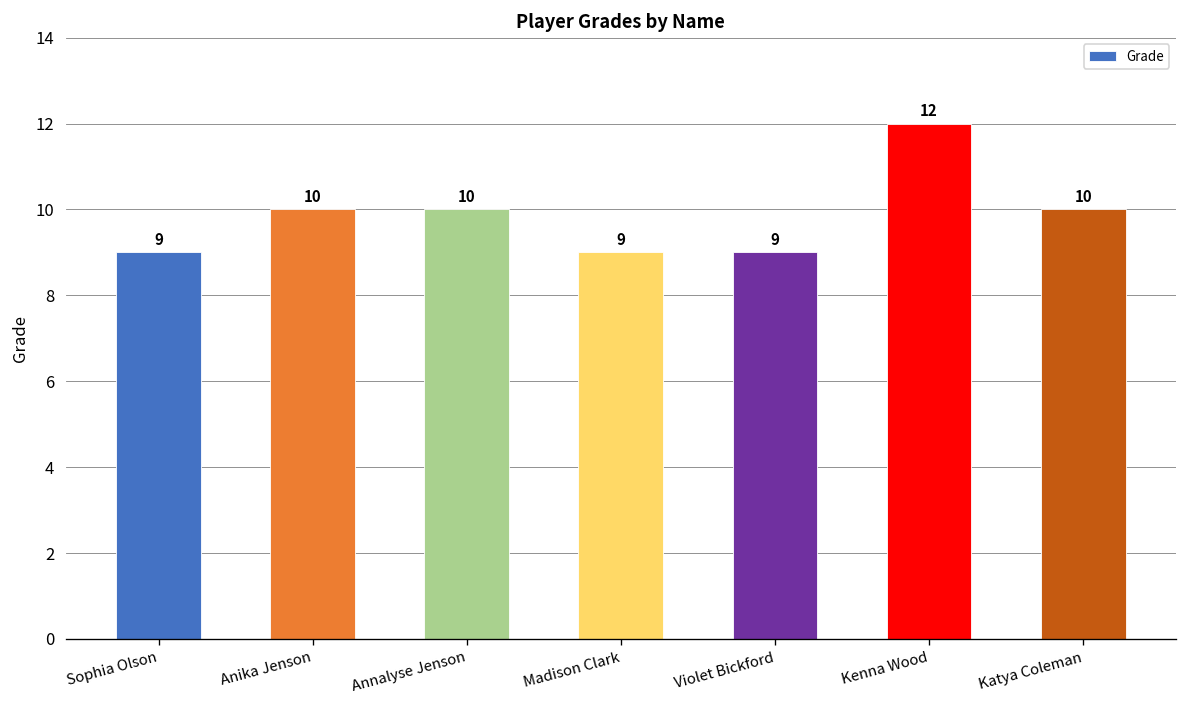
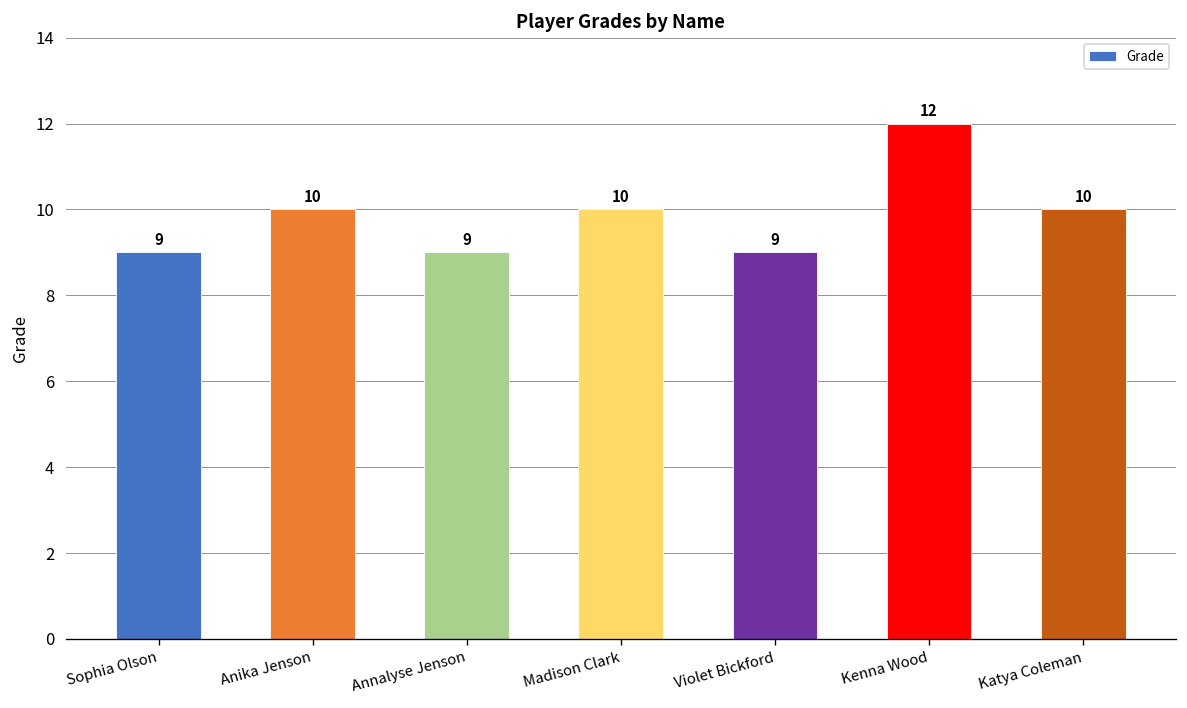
  {
    "Sophia Olson": 9,
    "Anika Jenson": 10,
-   "Annalyse Jenson": 10,
-   "Madison Clark": 9,
+   "Annalyse Jenson": 9,
+   "Madison Clark": 10,
    "Violet Bickford": 9,
    "Kenna Wood": 12,
    "Katya Coleman": 10
  }
